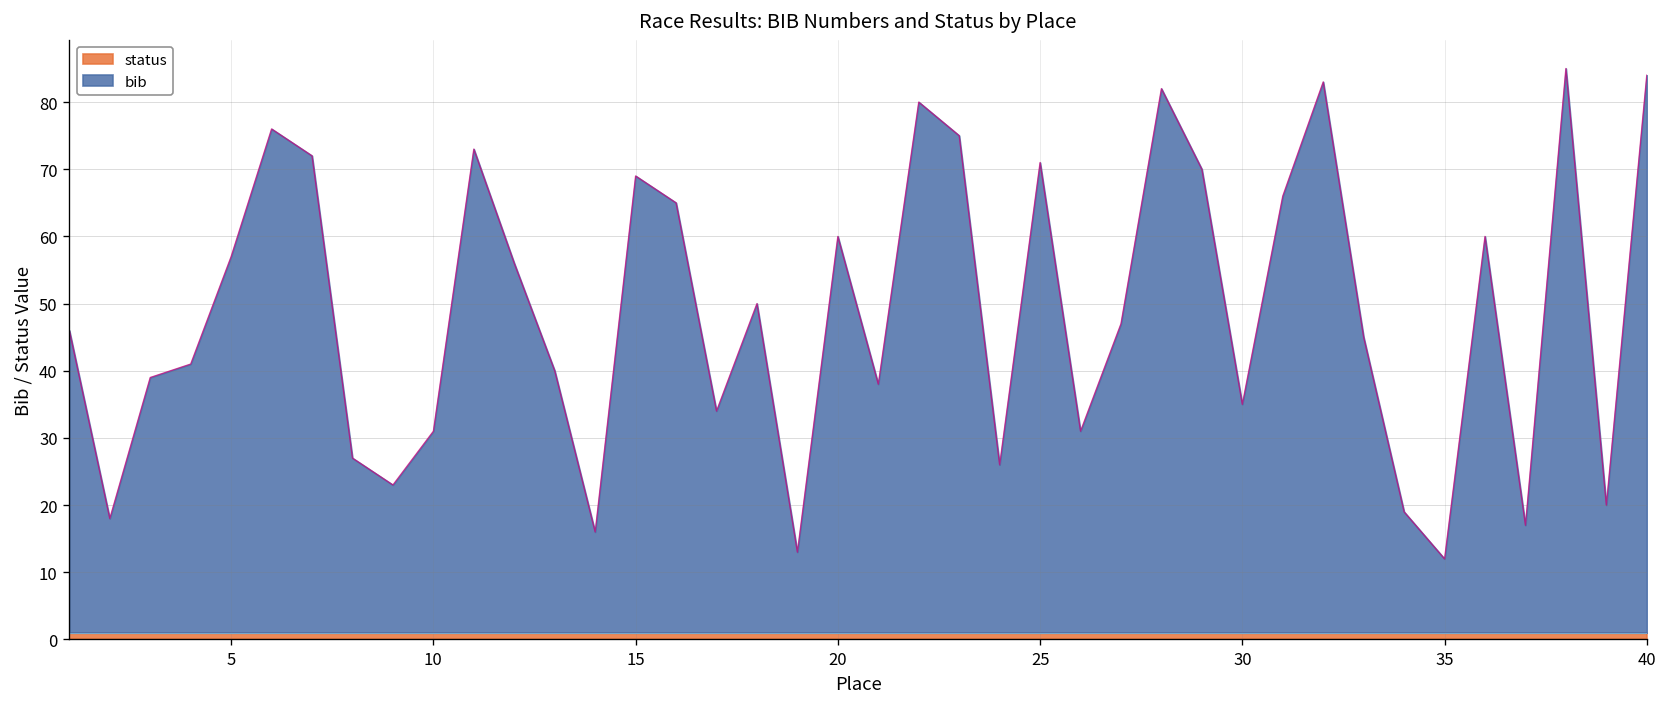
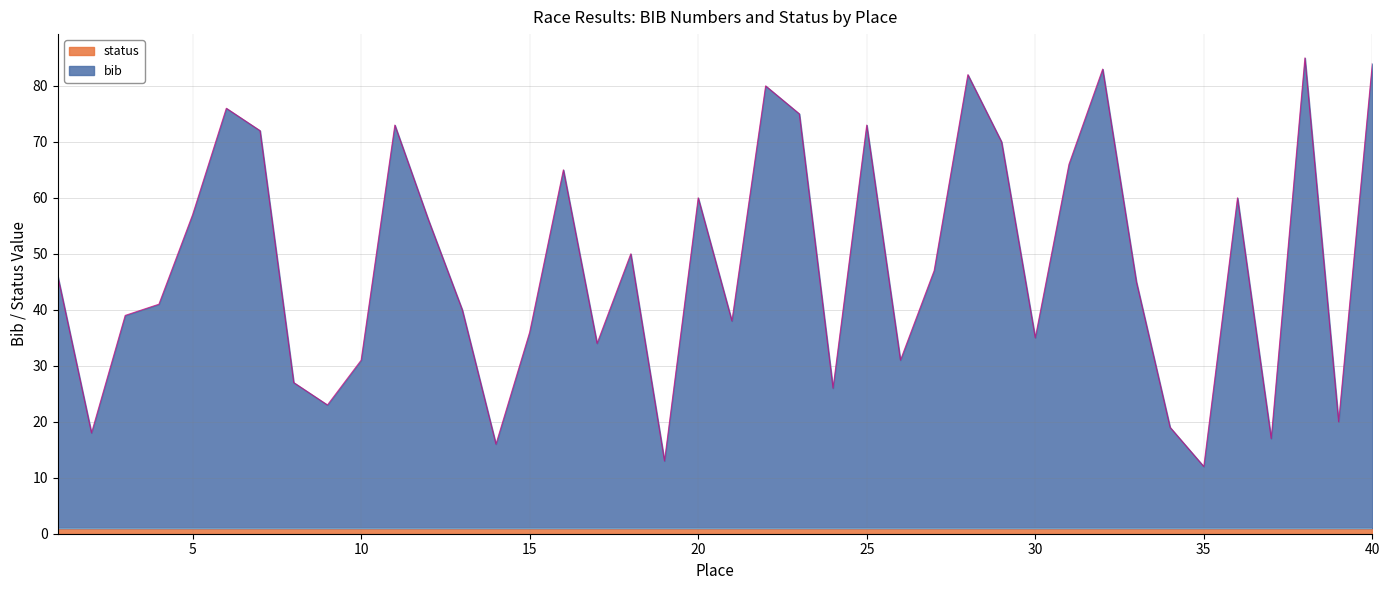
  {
    "bib": {
      "5": 57,
      "10": 31,
-     "15": 69,
+     "15": 36,
      "20": 60,
-     "25": 71,
+     "25": 73,
      "30": 35,
      "35": 12,
      "40": 84
    },
    "status": {
      "5": 1,
      "10": 1,
      "15": 1,
      "20": 1,
      "25": 1,
      "30": 1,
      "35": 1,
      "40": 1
    }
  }
